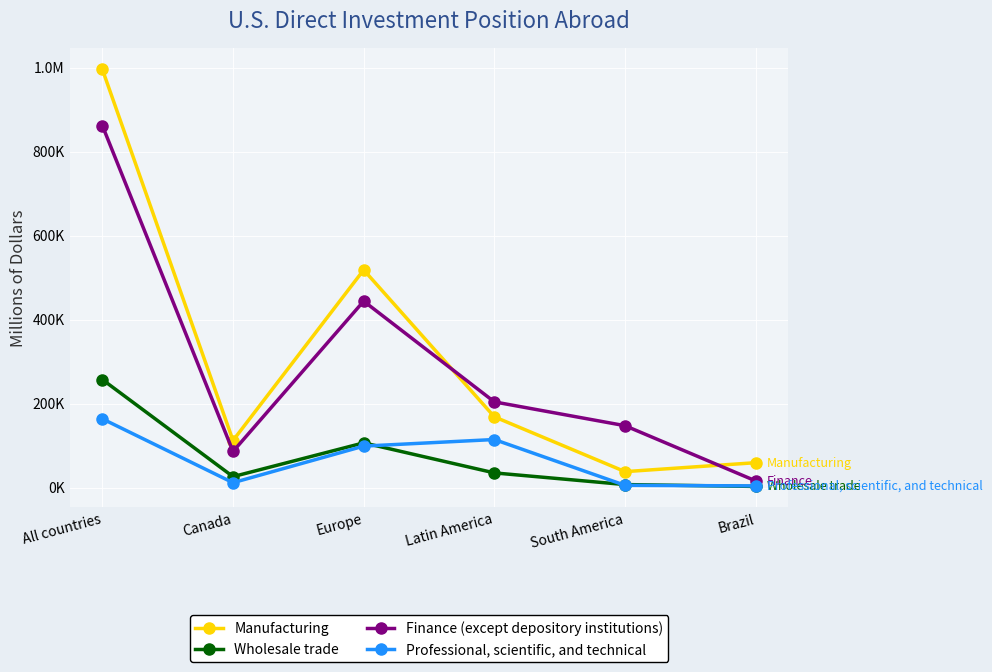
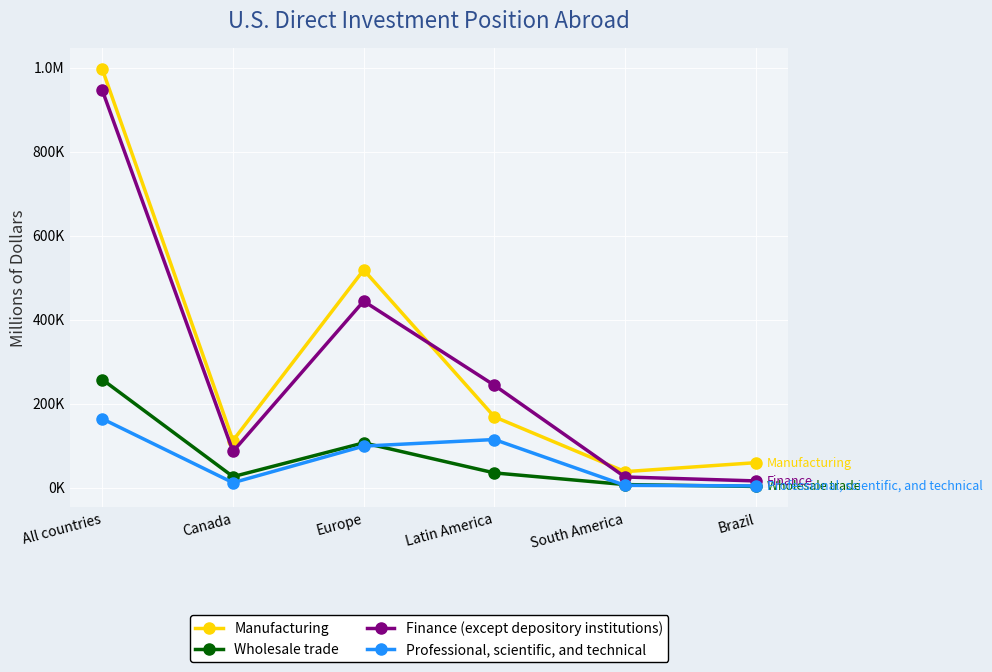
  {
    "Manufacturing": {
      "All countries": 1000000,
      "Canada": 110000,
      "Europe": 520000,
      "Latin America": 170000,
      "South America": 40000,
      "Brazil": 60000
    },
    "Wholesale trade": {
      "All countries": 260000,
      "Canada": 30000,
      "Europe": 110000,
      "Latin America": 30000
    },
    "Finance (except depository institutions)": {
-     "All countries": 860000,
+     "All countries": 950000,
      "Canada": 90000,
      "Europe": 440000,
-     "Latin America": 200000,
-     "South America": 150000,
+     "Latin America": 240000,
+     "South America": 30000,
      "Brazil": 20000
    },
    "Professional, scientific, and technical": {
      "All countries": 160000,
      "Canada": 10000,
      "Europe": 100000,
      "Latin America": 110000
    }
  }
